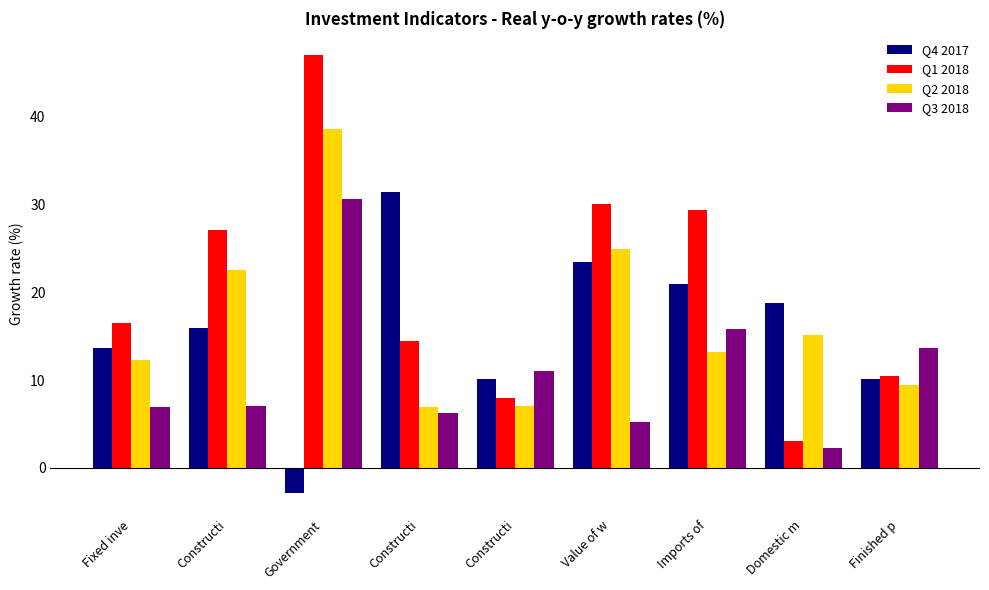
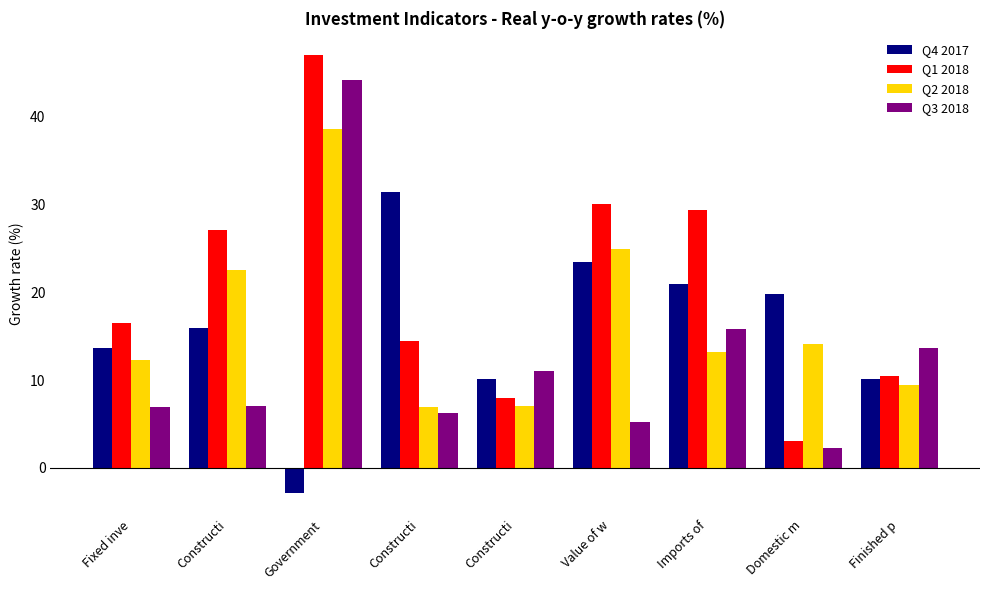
  {
    "Q4 2017": {
      "Fixed inve": 14,
      "Government": -3,
      "Value of w": 23,
      "Imports of": 21,
-     "Domestic m": 19,
+     "Domestic m": 20,
      "Finished p": 10
    },
    "Q1 2018": {
      "Fixed inve": 17,
      "Government": 47,
      "Value of w": 30,
      "Imports of": 29,
      "Domestic m": 3,
      "Finished p": 10
    },
    "Q2 2018": {
      "Fixed inve": 12,
      "Government": 39,
      "Value of w": 25,
      "Imports of": 13,
-     "Domestic m": 15,
+     "Domestic m": 14,
      "Finished p": 9
    },
    "Q3 2018": {
      "Fixed inve": 7,
-     "Government": 31,
+     "Government": 44,
      "Value of w": 5,
      "Imports of": 16,
      "Domestic m": 2,
      "Finished p": 14
    }
  }
